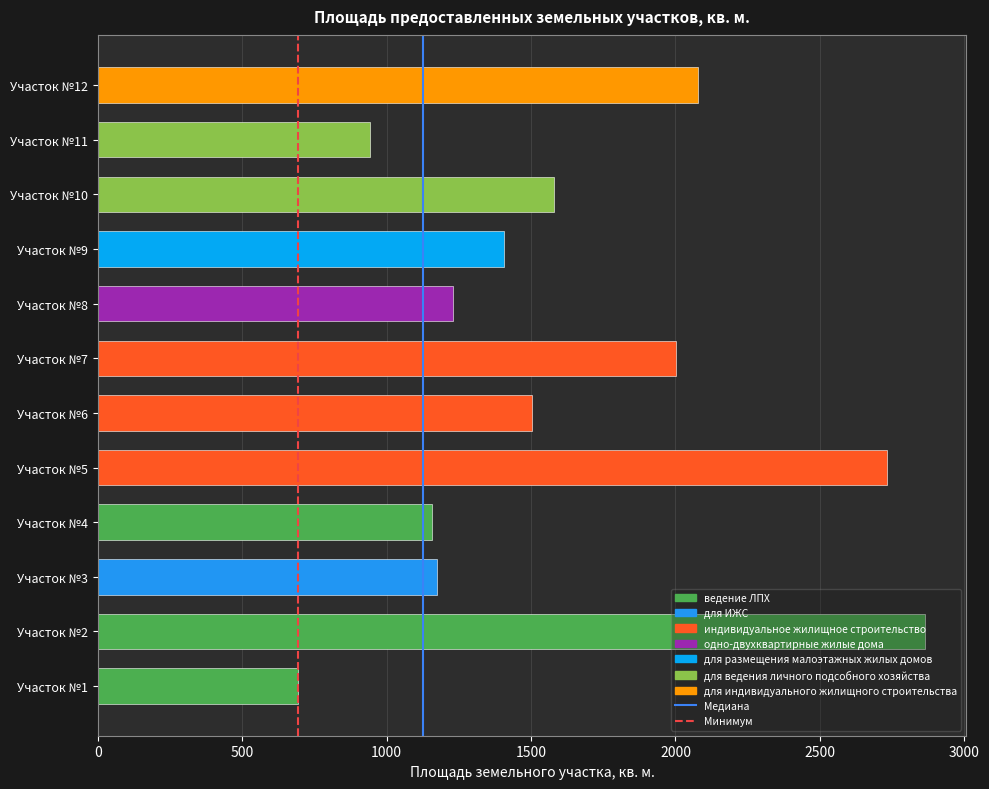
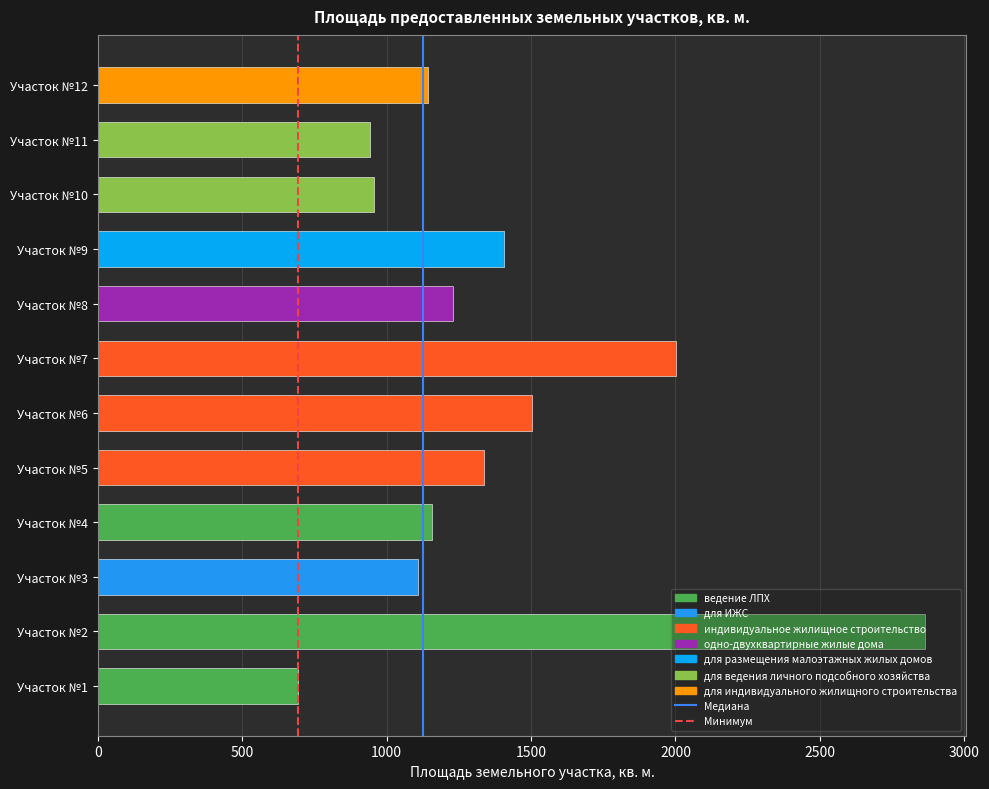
  {
-   "Участок №12": 2080,
+   "Участок №12": 1140,
    "Участок №11": 940,
-   "Участок №10": 1580,
+   "Участок №10": 960,
    "Участок №9": 1410,
    "Участок №8": 1230,
    "Участок №7": 2000,
    "Участок №6": 1500,
-   "Участок №5": 2730,
+   "Участок №5": 1340,
    "Участок №4": 1160,
-   "Участок №3": 1170,
+   "Участок №3": 1110,
    "Участок №1": 690
  }
